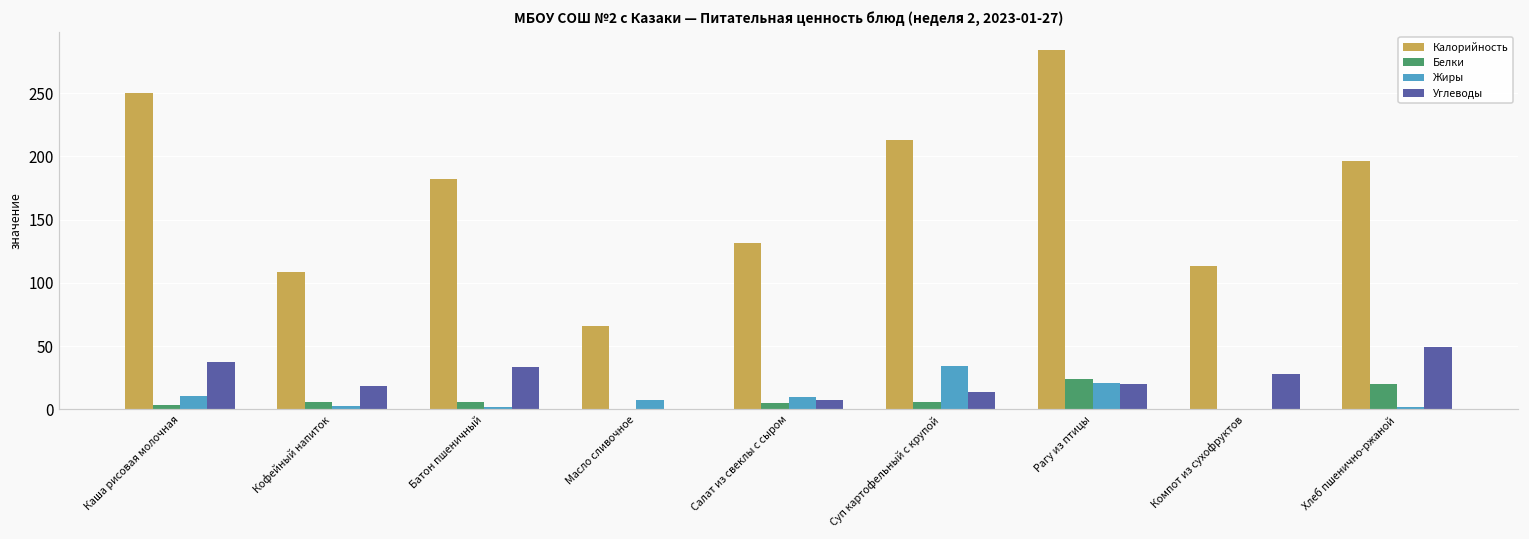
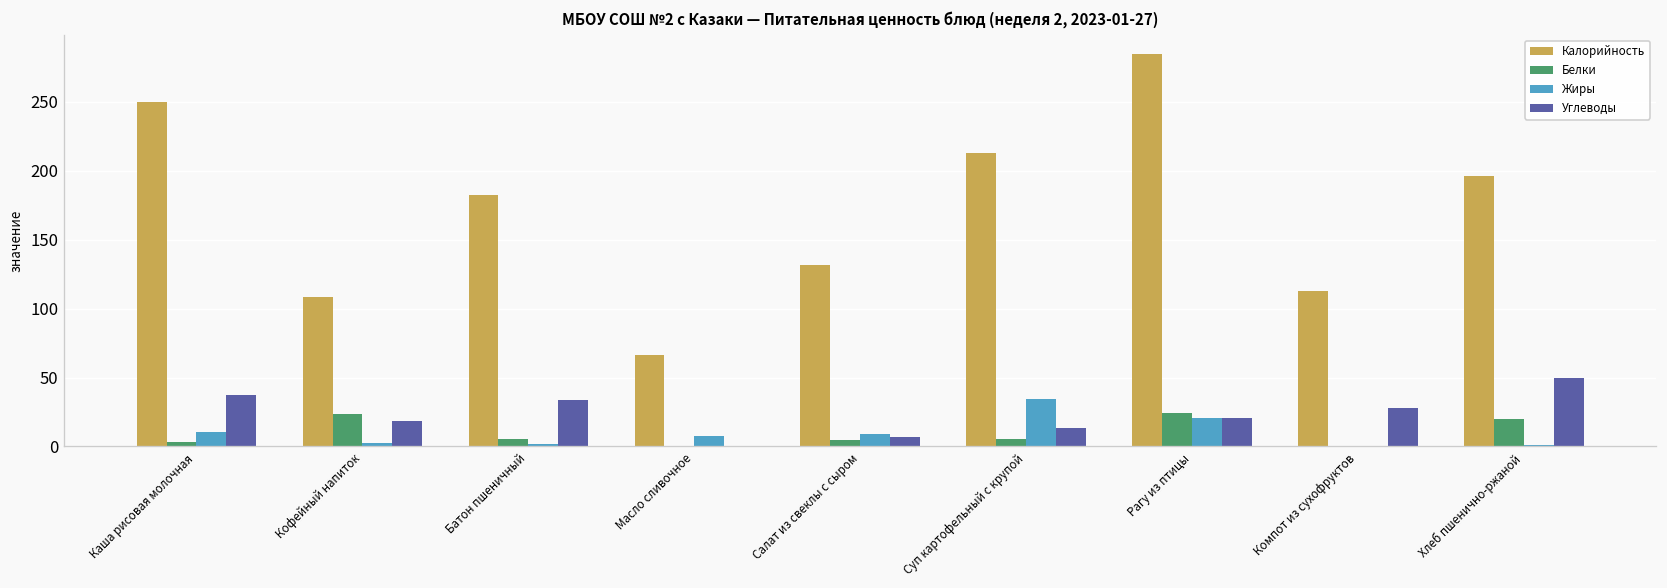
  {
    "Калорийность": {
      "Каша рисовая молочная": 250,
      "Кофейный напиток": 109,
      "Батон пшеничный": 182,
      "Масло сливочное": 66,
      "Салат из свеклы с сыром": 132,
      "Суп картофельный с крупой": 213,
      "Рагу из птицы": 284,
      "Компот из сухофруктов": 113,
      "Хлеб пшенично-ржаной": 196
    },
    "Белки": {
      "Каша рисовая молочная": 3,
-     "Кофейный напиток": 5,
+     "Кофейный напиток": 23,
      "Батон пшеничный": 5,
      "Салат из свеклы с сыром": 5,
      "Суп картофельный с крупой": 6,
      "Рагу из птицы": 24,
      "Хлеб пшенично-ржаной": 20
    },
    "Жиры": {
      "Каша рисовая молочная": 10,
      "Кофейный напиток": 3,
      "Масло сливочное": 7,
      "Салат из свеклы с сыром": 9,
      "Суп картофельный с крупой": 34,
      "Рагу из птицы": 21
    },
    "Углеводы": {
      "Каша рисовая молочная": 38,
      "Кофейный напиток": 19,
      "Батон пшеничный": 34,
      "Салат из свеклы с сыром": 7,
      "Суп картофельный с крупой": 13,
      "Рагу из птицы": 20,
      "Компот из сухофруктов": 28,
      "Хлеб пшенично-ржаной": 49
    }
  }
